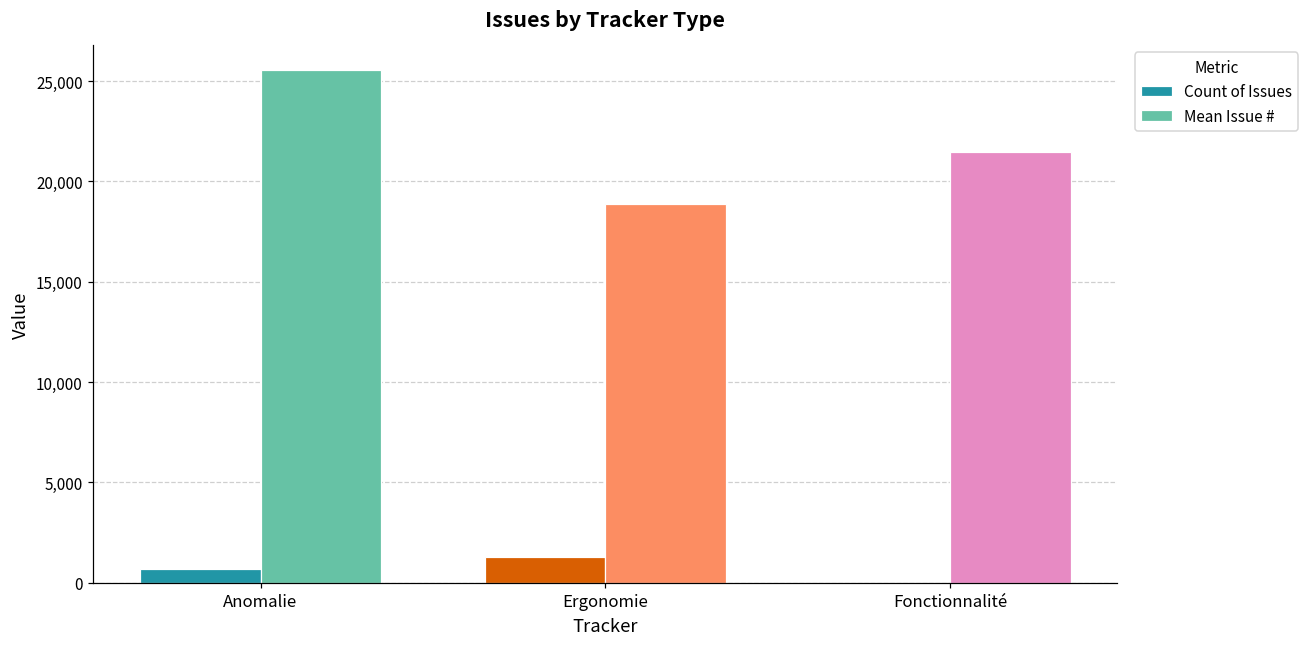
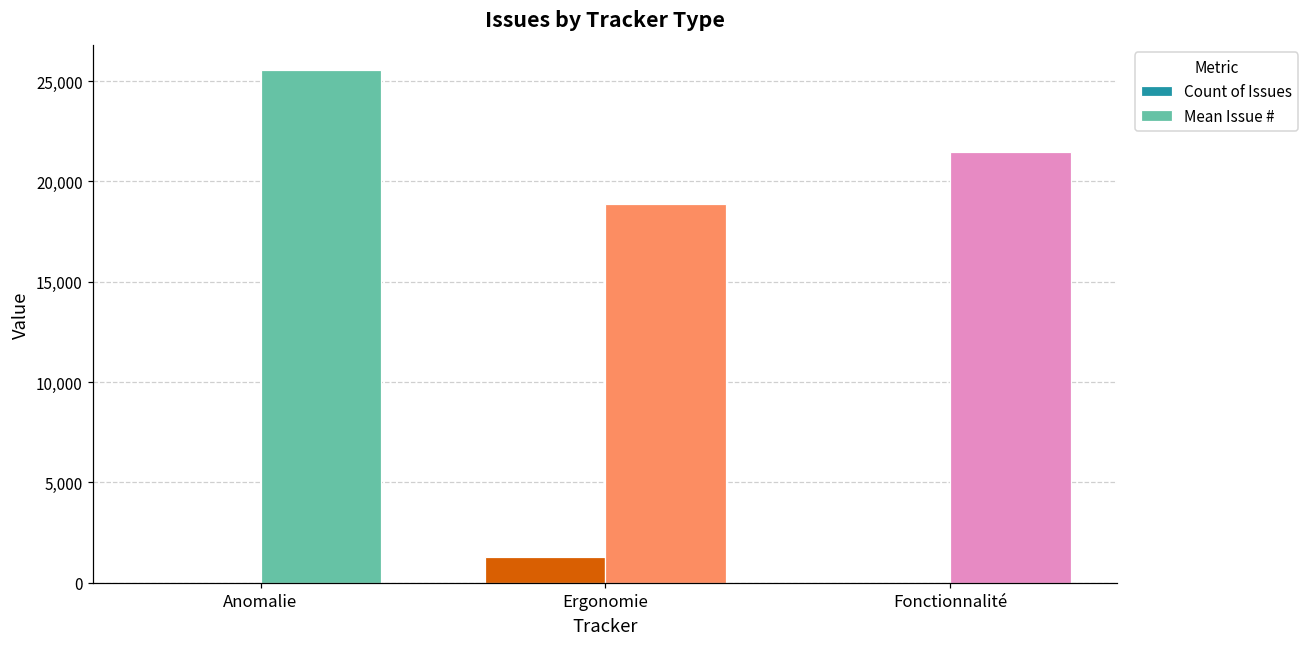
  {
    "Count of Issues": {
-     "Anomalie": "700",
+     "Anomalie": "0",
      "Ergonomie": "1,300"
    },
    "Mean Issue #": {
      "Anomalie": "25,500",
      "Ergonomie": "18,900",
      "Fonctionnalité": "21,400"
    }
  }
